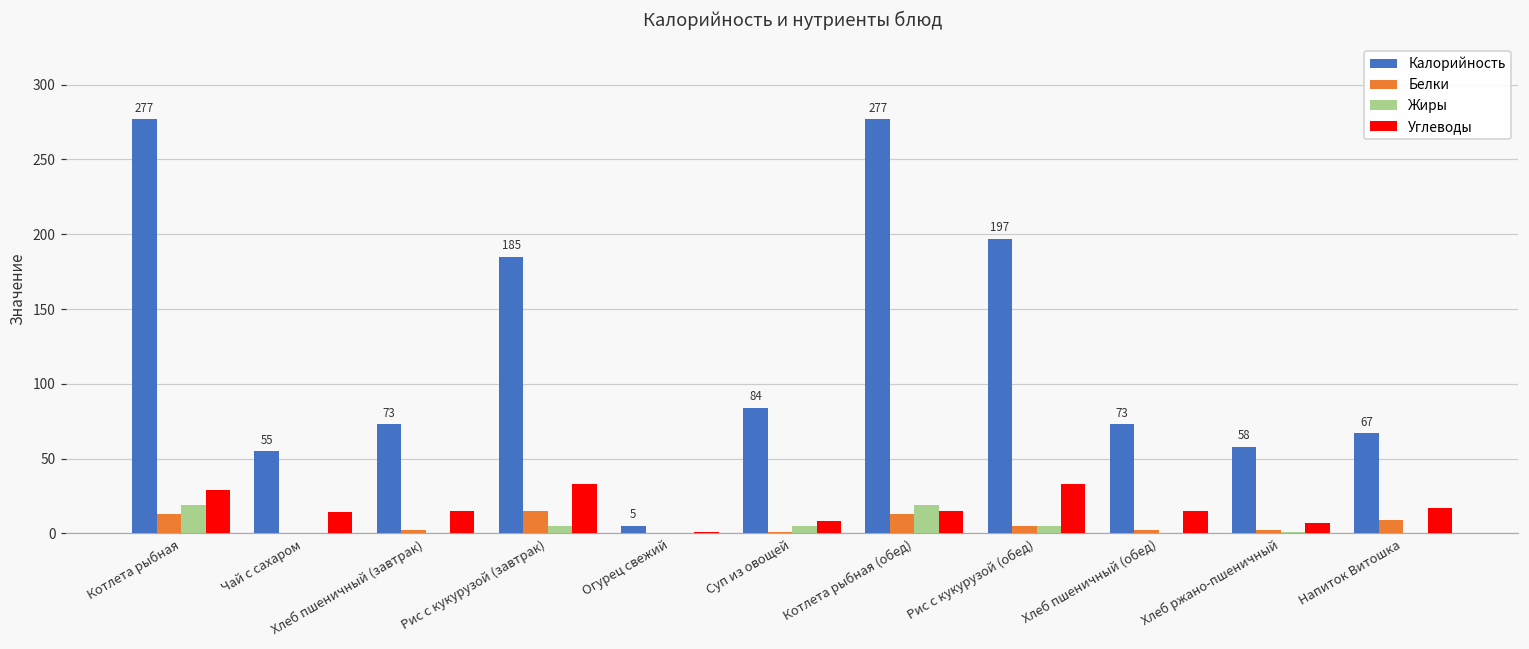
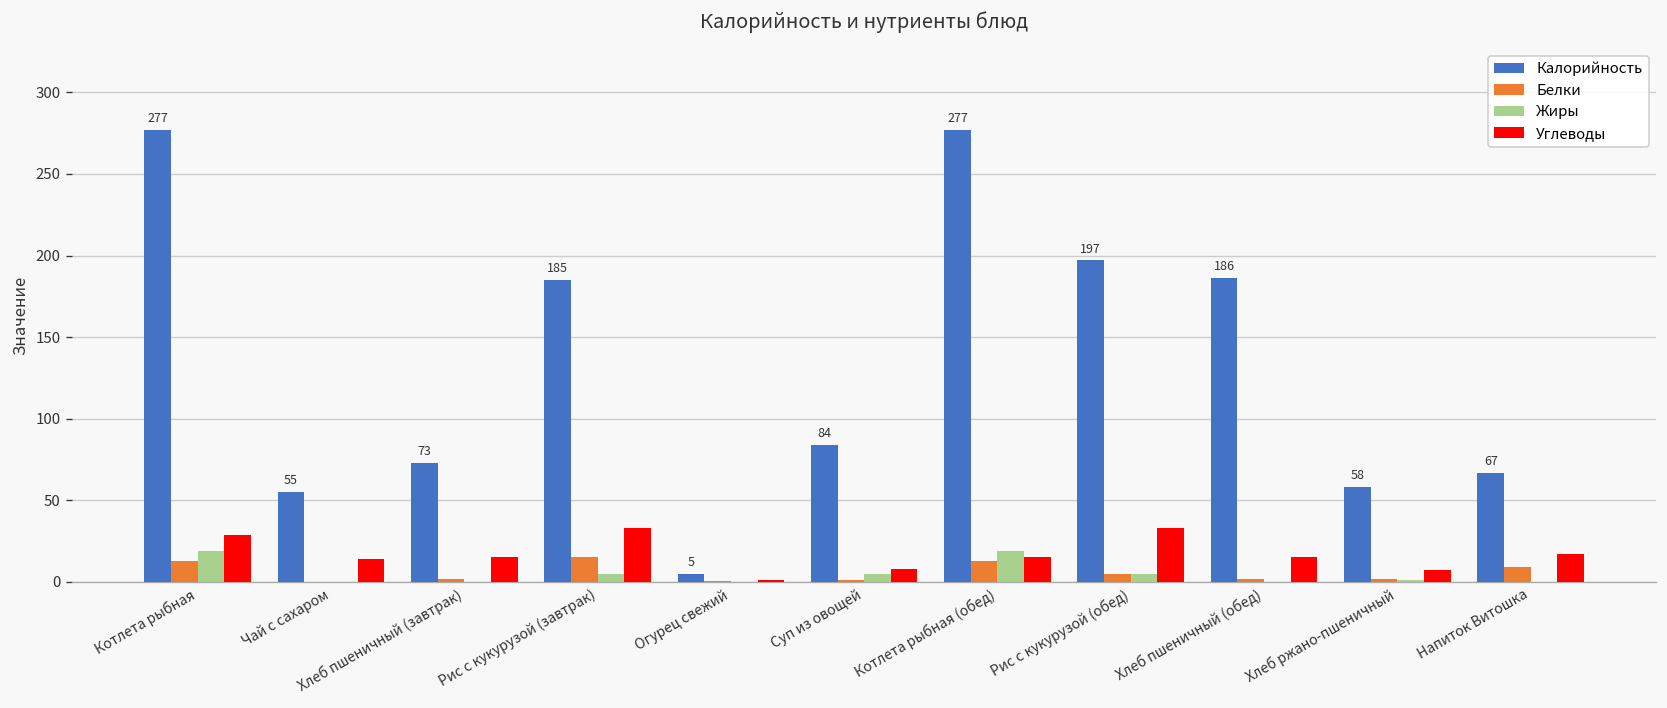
  {
    "Калорийность": {
      "Котлета рыбная": 277,
      "Чай с сахаром": 55,
      "Хлеб пшеничный (завтрак)": 73,
      "Рис с кукурузой (завтрак)": 185,
      "Огурец свежий": 5,
      "Суп из овощей": 84,
      "Котлета рыбная (обед)": 277,
      "Рис с кукурузой (обед)": 197,
-     "Хлеб пшеничный (обед)": 73,
+     "Хлеб пшеничный (обед)": 186,
      "Хлеб ржано-пшеничный": 58,
      "Напиток Витошка": 67
    },
    "Белки": {
      "Котлета рыбная": 13,
      "Чай с сахаром": 0,
      "Хлеб пшеничный (завтрак)": 2,
      "Рис с кукурузой (завтрак)": 15,
      "Котлета рыбная (обед)": 13,
      "Рис с кукурузой (обед)": 5,
      "Хлеб пшеничный (обед)": 2,
      "Хлеб ржано-пшеничный": 2,
      "Напиток Витошка": 9
    },
    "Жиры": {
      "Котлета рыбная": 19,
      "Чай с сахаром": 0,
      "Хлеб пшеничный (завтрак)": 0,
      "Рис с кукурузой (завтрак)": 5,
      "Огурец свежий": 0,
      "Суп из овощей": 5,
      "Котлета рыбная (обед)": 19,
      "Рис с кукурузой (обед)": 5,
      "Хлеб пшеничный (обед)": 0,
      "Напиток Витошка": 0
    },
    "Углеводы": {
      "Котлета рыбная": 29,
      "Чай с сахаром": 14,
      "Хлеб пшеничный (завтрак)": 15,
      "Рис с кукурузой (завтрак)": 33,
      "Суп из овощей": 8,
      "Котлета рыбная (обед)": 15,
      "Рис с кукурузой (обед)": 33,
      "Хлеб пшеничный (обед)": 15,
      "Хлеб ржано-пшеничный": 7,
      "Напиток Витошка": 17
    }
  }
